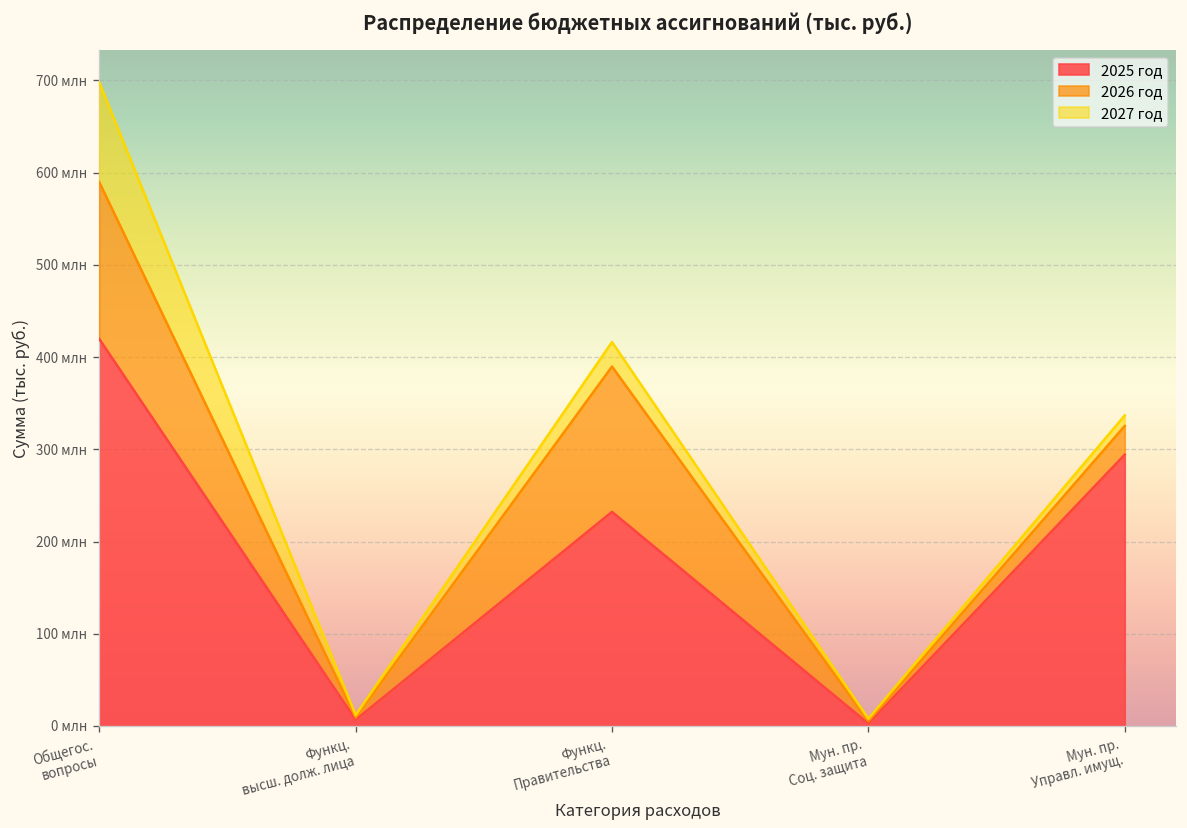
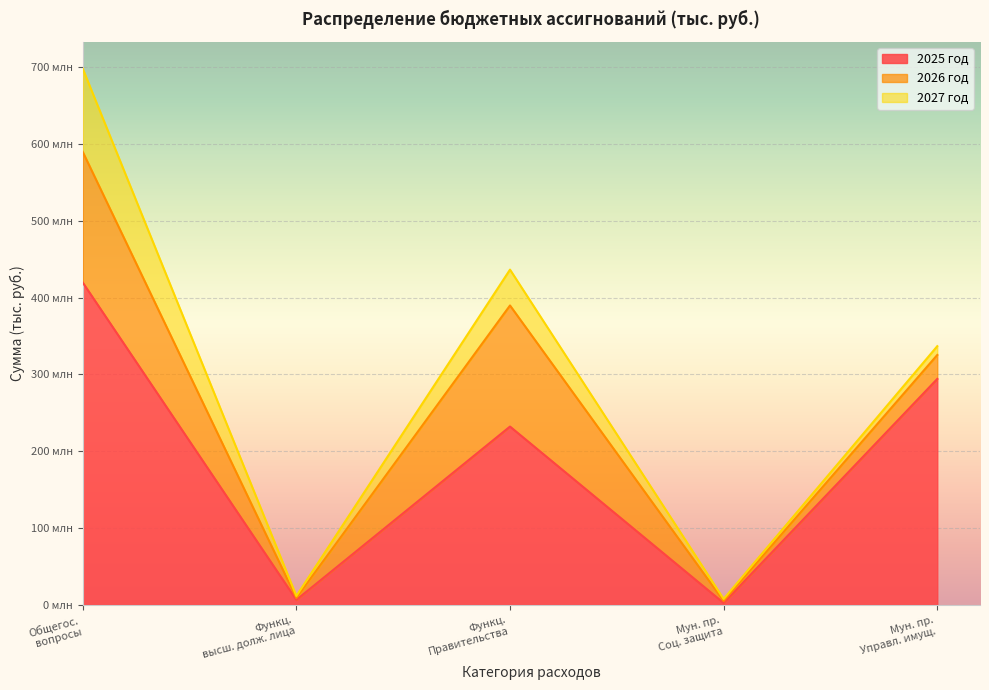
  {
    "2025 год": {
      "Общегос. вопросы": "420 млн",
      "Функц. Правительства": "230 млн",
      "Мун. пр. Управл. имущ.": "290 млн"
    },
    "2026 год": {
      "Общегос. вопросы": "170 млн",
      "Функц. Правительства": "160 млн",
      "Мун. пр. Управл. имущ.": "30 млн"
    },
    "2027 год": {
      "Общегос. вопросы": "110 млн",
-     "Функц. Правительства": "30 млн",
+     "Функц. Правительства": "50 млн",
      "Мун. пр. Управл. имущ.": "10 млн"
    }
  }
